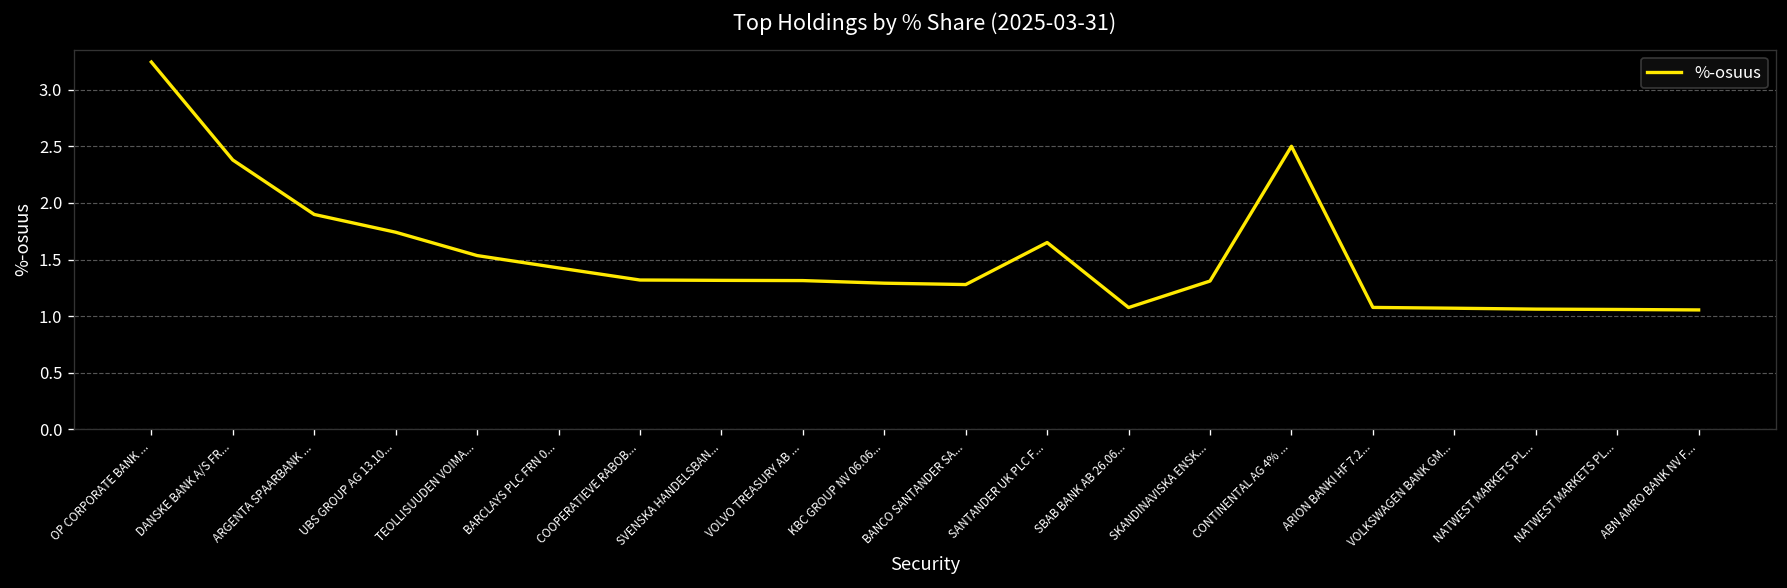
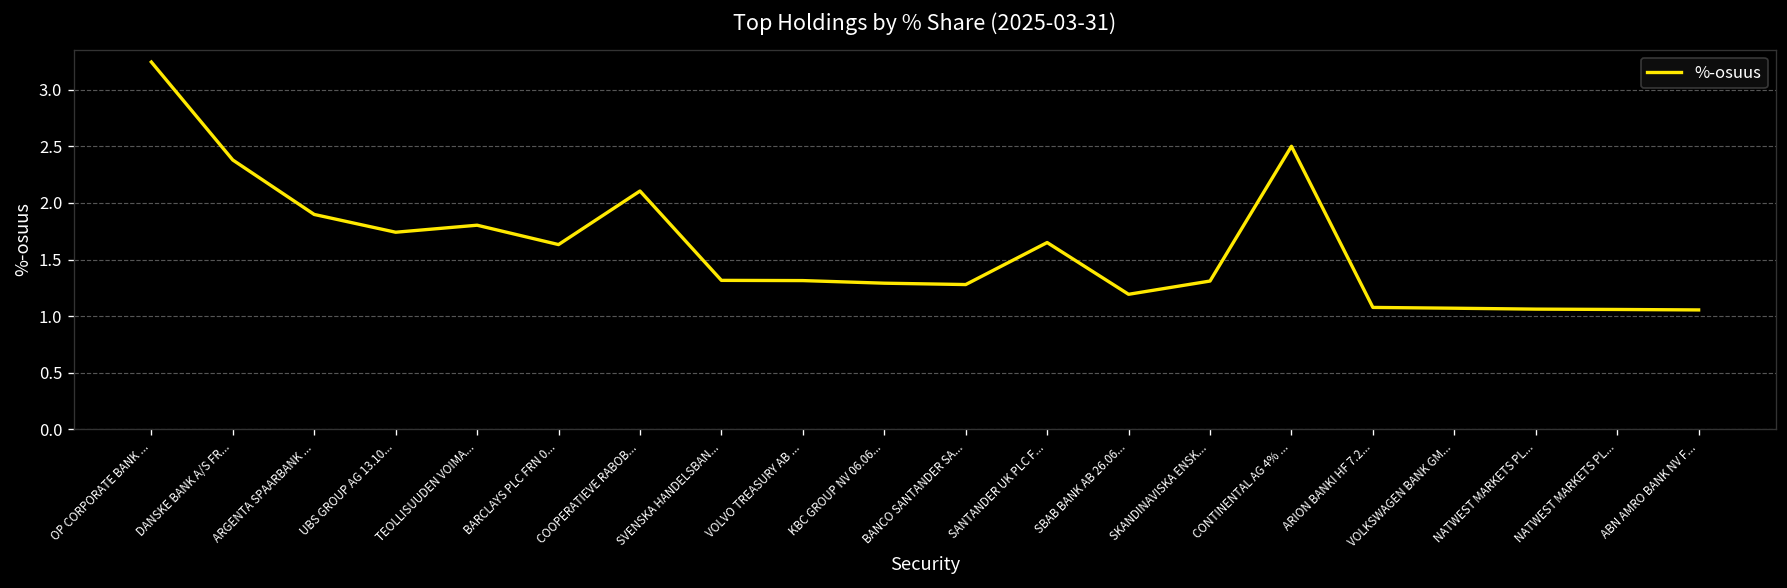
  {
    "OP CORPORATE BANK ...": 3.2,
    "DANSKE BANK A/S FR...": 2.4,
    "ARGENTA SPAARBANK ...": 1.9,
    "UBS GROUP AG 13.10...": 1.7,
-   "TEOLLISUUDEN VOIMA...": 1.5,
-   "BARCLAYS PLC FRN 0...": 1.4,
-   "COOPERATIEVE RABOB...": 1.3,
+   "TEOLLISUUDEN VOIMA...": 1.8,
+   "BARCLAYS PLC FRN 0...": 1.6,
+   "COOPERATIEVE RABOB...": 2.1,
    "SVENSKA HANDELSBAN...": 1.3,
    "VOLVO TREASURY AB ...": 1.3,
    "KBC GROUP NV 06.06...": 1.3,
    "BANCO SANTANDER SA...": 1.3,
    "SANTANDER UK PLC F...": 1.7,
-   "SBAB BANK AB 26.06...": 1.1,
+   "SBAB BANK AB 26.06...": 1.2,
    "SKANDINAVISKA ENSK...": 1.3,
    "CONTINENTAL AG 4% ...": 2.5,
    "ARION BANKI HF 7.2...": 1.1,
    "VOLKSWAGEN BANK GM...": 1.1,
    "ABN AMRO BANK NV F...": 1.1
  }
